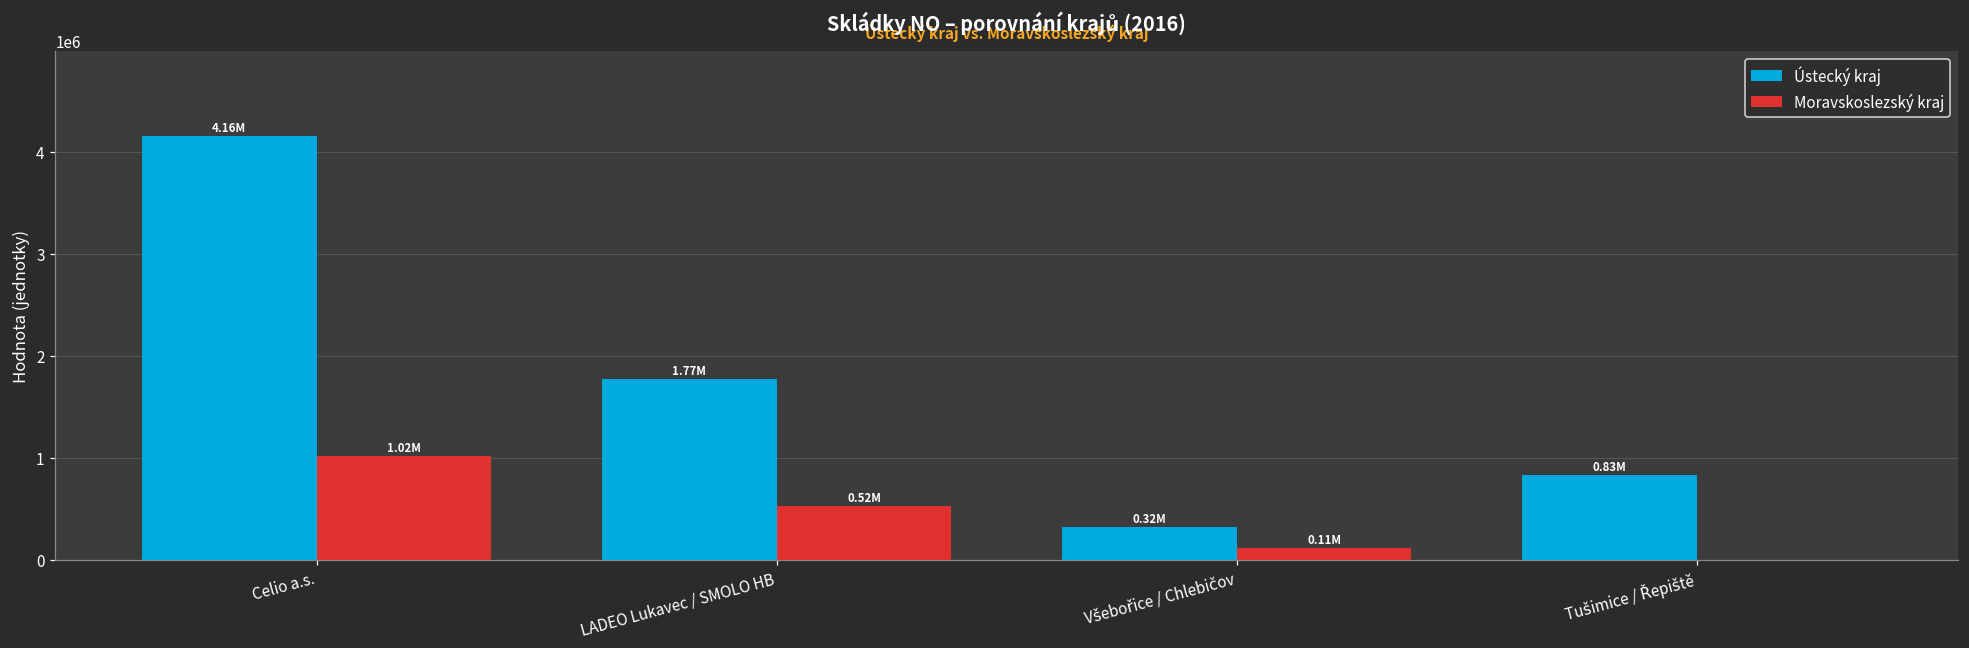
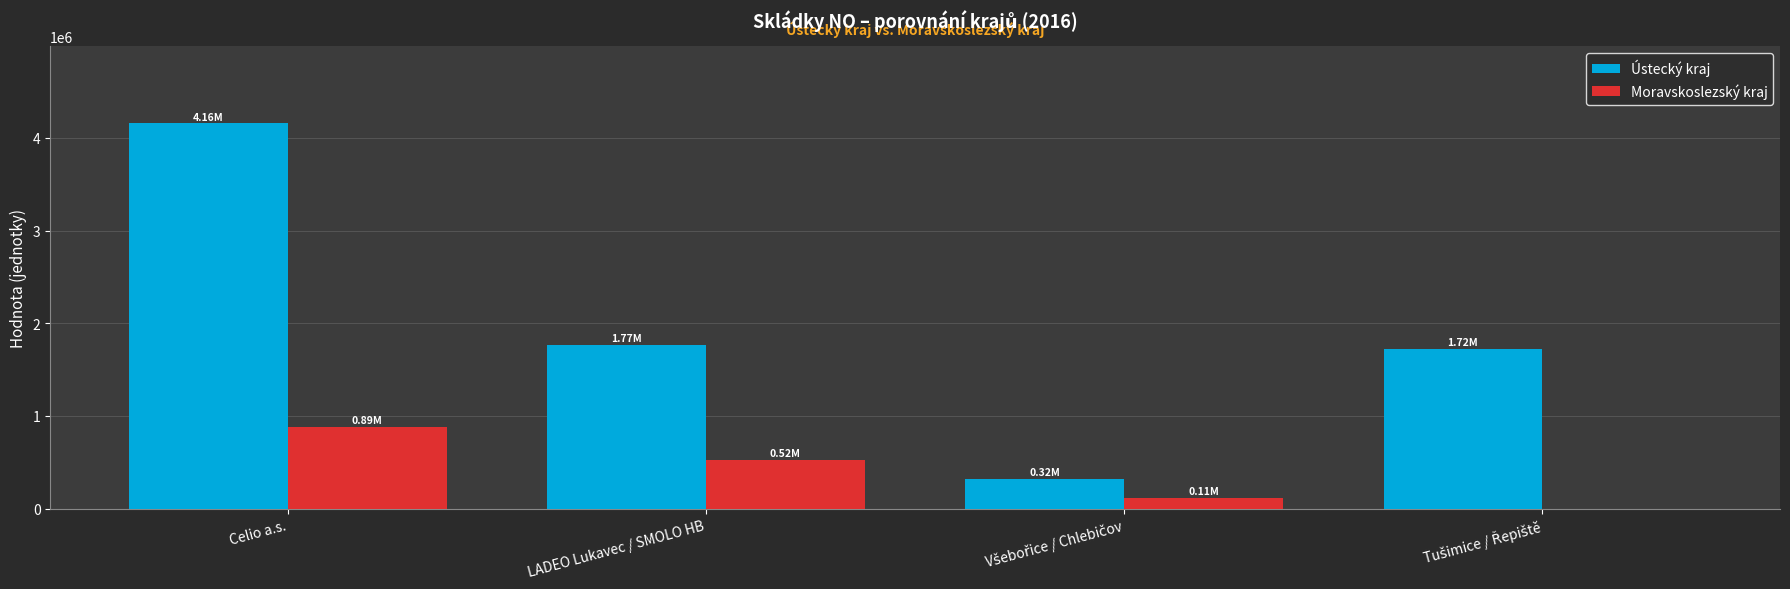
  {
    "Ústecký kraj": {
      "Celio a.s.": "4.16M",
      "LADEO Lukavec / SMOLO HB": "1.77M",
      "Všebořice / Chlebičov": "0.32M",
-     "Tušimice / Řepiště": "0.83M"
+     "Tušimice / Řepiště": "1.72M"
    },
    "Moravskoslezský kraj": {
-     "Celio a.s.": "1.02M",
+     "Celio a.s.": "0.89M",
      "LADEO Lukavec / SMOLO HB": "0.52M",
      "Všebořice / Chlebičov": "0.11M"
    }
  }
